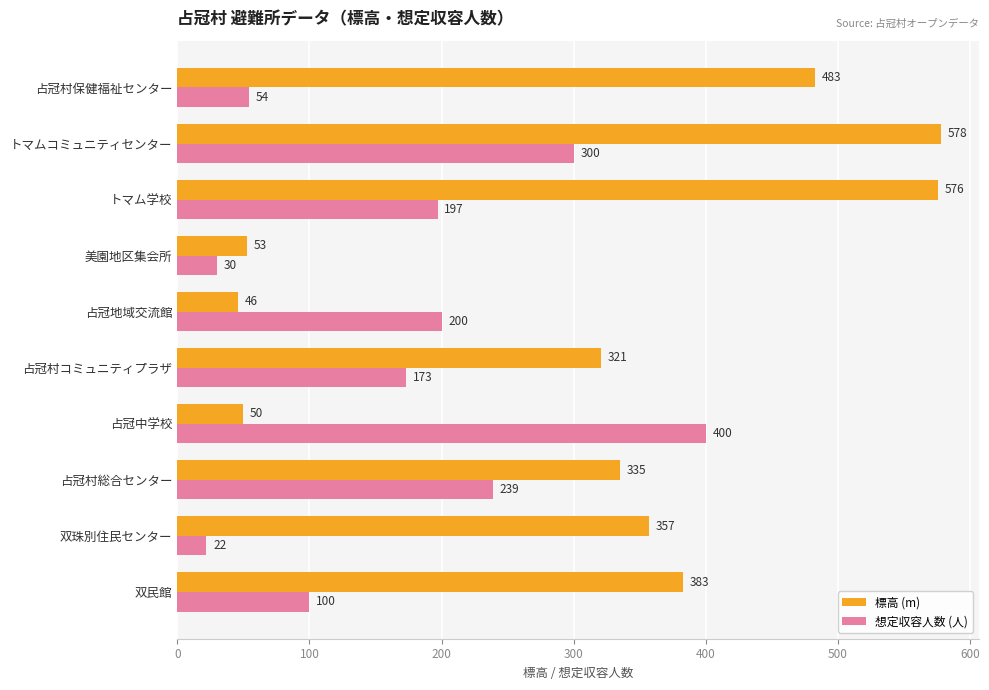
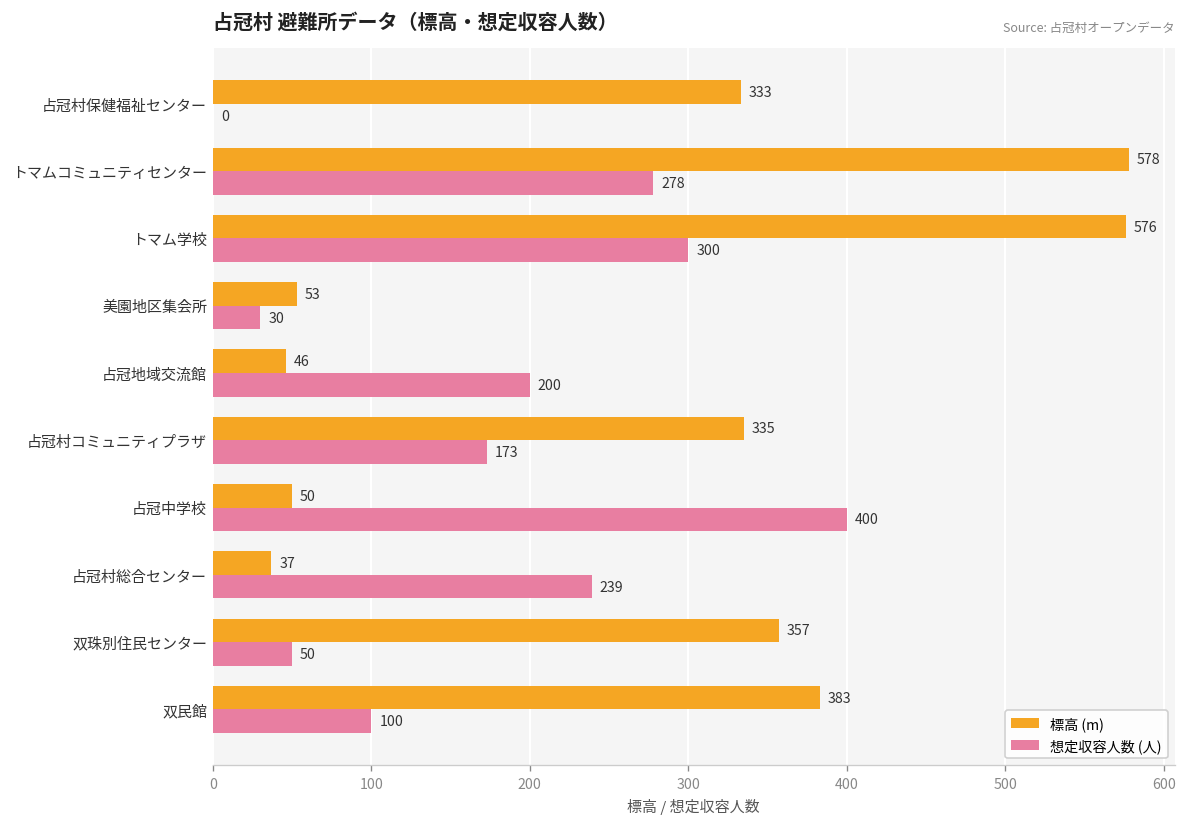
  {
    "標高 (m)": {
-     "占冠村保健福祉センター": 483,
+     "占冠村保健福祉センター": 333,
      "トマムコミュニティセンター": 578,
      "トマム学校": 576,
      "美園地区集会所": 53,
      "占冠地域交流館": 46,
-     "占冠村コミュニティプラザ": 321,
+     "占冠村コミュニティプラザ": 335,
      "占冠中学校": 50,
-     "占冠村総合センター": 335,
+     "占冠村総合センター": 37,
      "双珠別住民センター": 357,
      "双民館": 383
    },
    "想定収容人数 (人)": {
-     "占冠村保健福祉センター": 54,
-     "トマムコミュニティセンター": 300,
-     "トマム学校": 197,
+     "占冠村保健福祉センター": 0,
+     "トマムコミュニティセンター": 278,
+     "トマム学校": 300,
      "美園地区集会所": 30,
      "占冠地域交流館": 200,
      "占冠村コミュニティプラザ": 173,
      "占冠中学校": 400,
      "占冠村総合センター": 239,
-     "双珠別住民センター": 22,
+     "双珠別住民センター": 50,
      "双民館": 100
    }
  }
